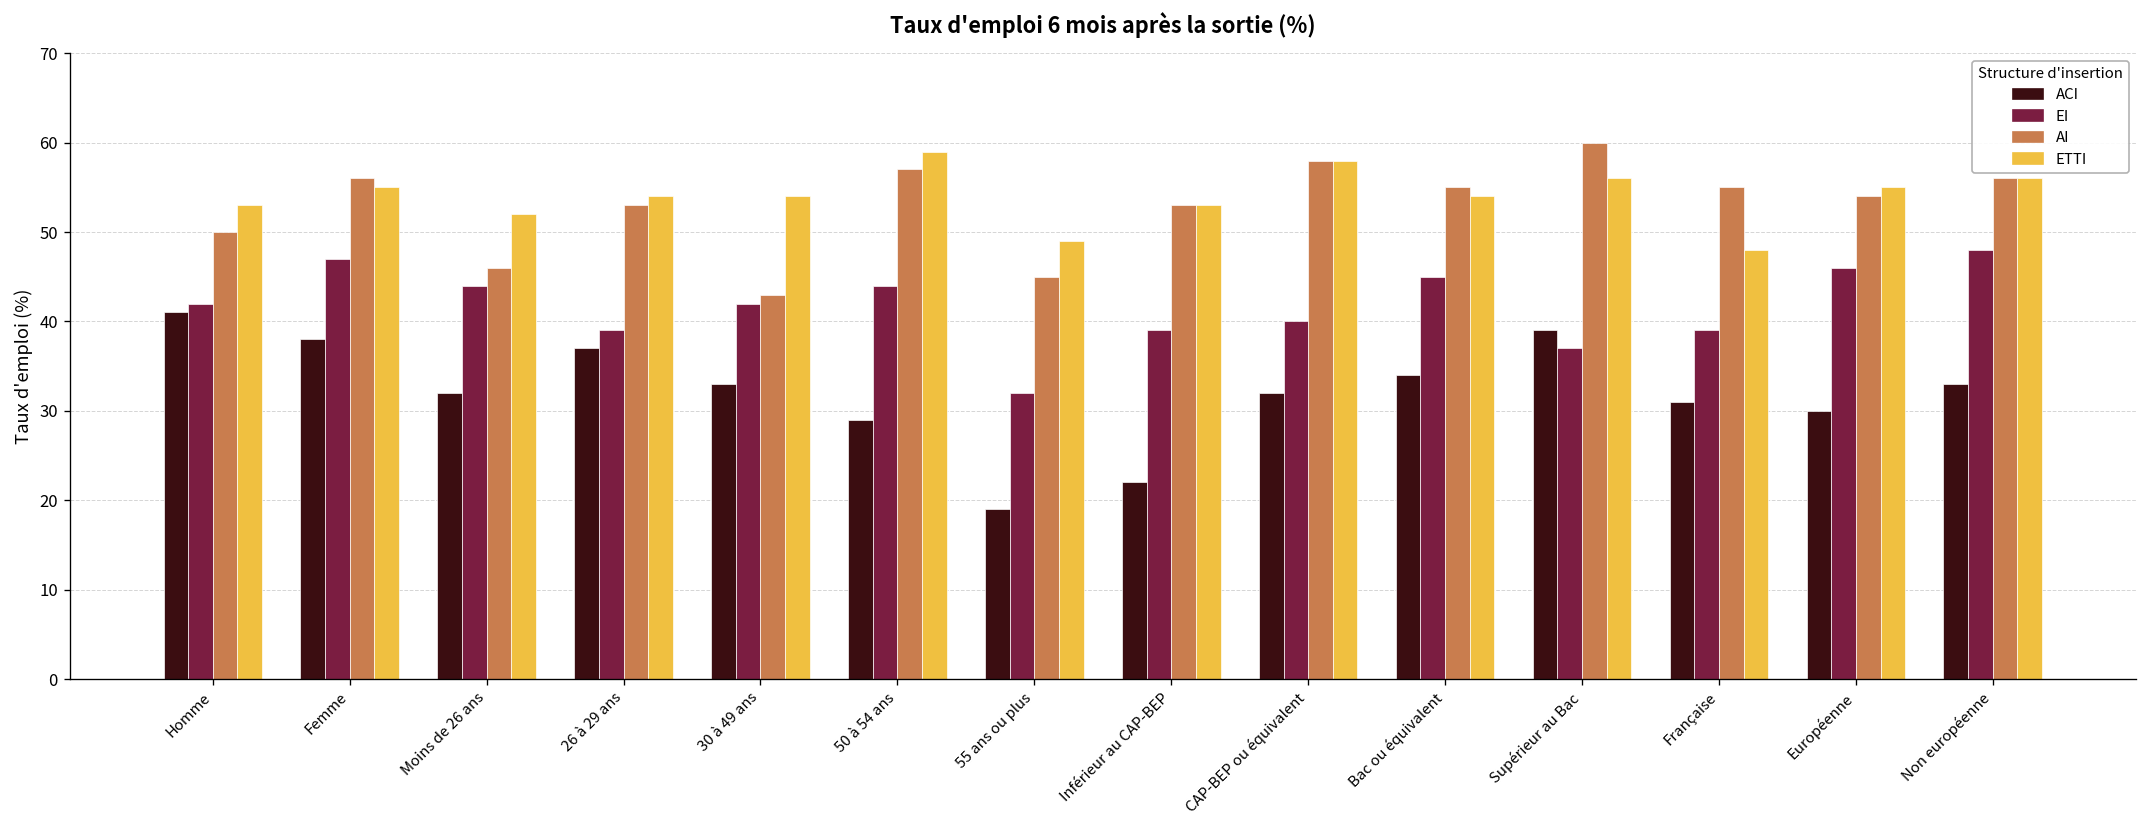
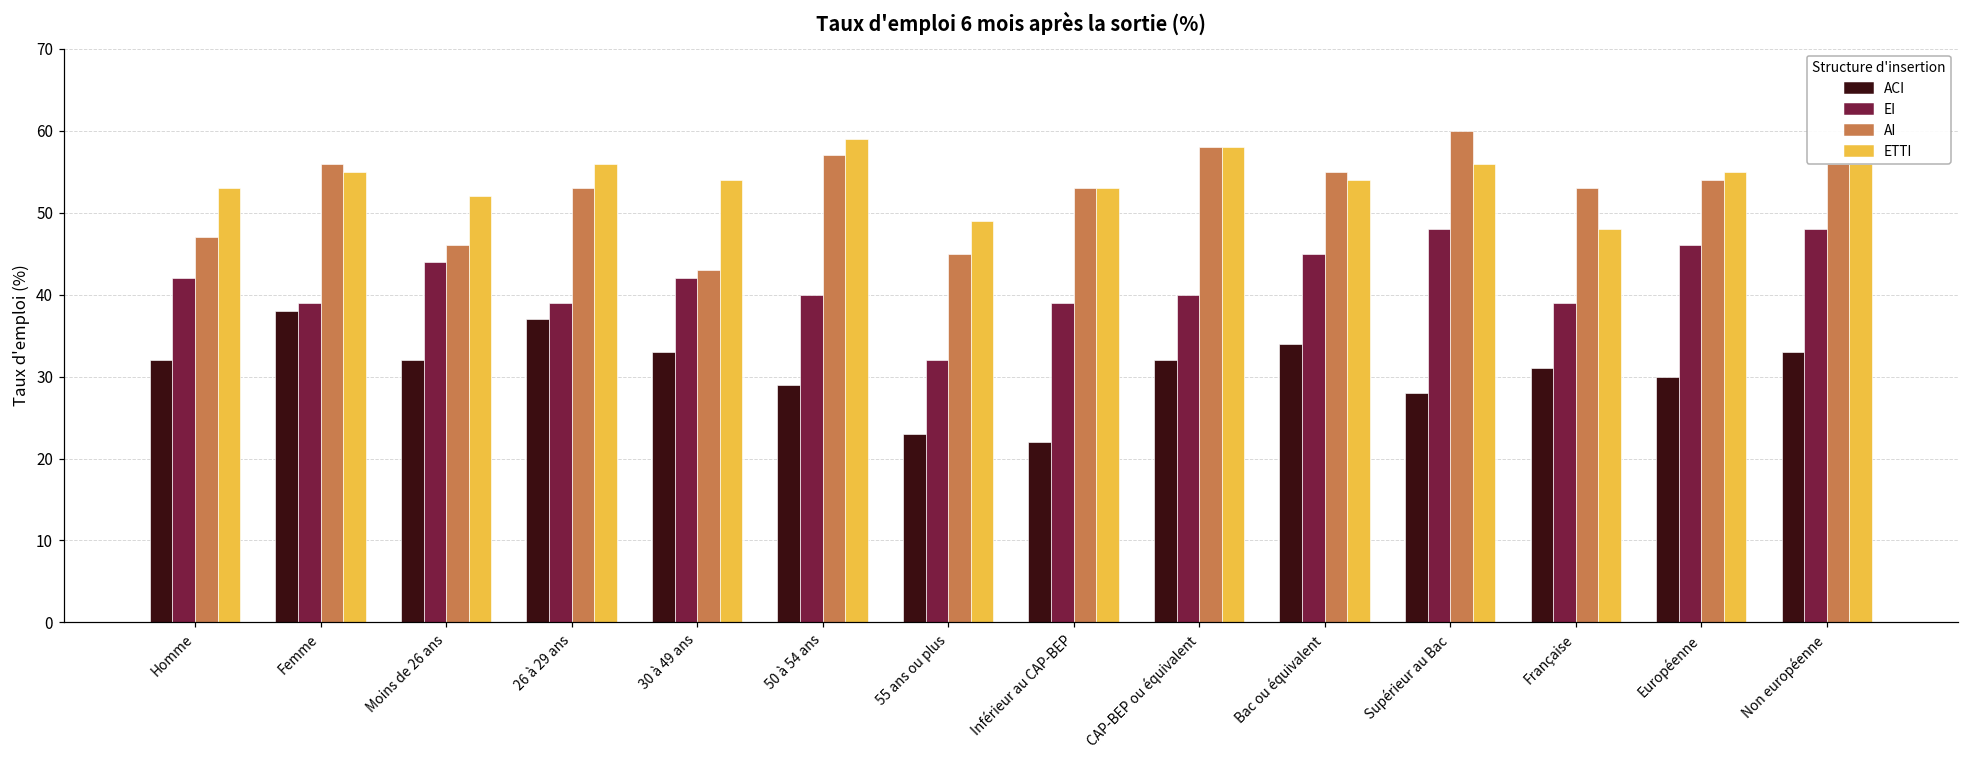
  {
    "ACI": {
-     "Homme": 41,
+     "Homme": 32,
      "Femme": 38,
      "Moins de 26 ans": 32,
      "26 à 29 ans": 37,
      "30 à 49 ans": 33,
      "50 à 54 ans": 29,
-     "55 ans ou plus": 19,
+     "55 ans ou plus": 23,
      "Inférieur au CAP-BEP": 22,
      "CAP-BEP ou équivalent": 32,
      "Bac ou équivalent": 34,
-     "Supérieur au Bac": 39,
+     "Supérieur au Bac": 28,
      "Française": 31,
      "Européenne": 30,
      "Non européenne": 33
    },
    "EI": {
      "Homme": 42,
-     "Femme": 47,
+     "Femme": 39,
      "Moins de 26 ans": 44,
      "26 à 29 ans": 39,
      "30 à 49 ans": 42,
-     "50 à 54 ans": 44,
+     "50 à 54 ans": 40,
      "55 ans ou plus": 32,
      "Inférieur au CAP-BEP": 39,
      "CAP-BEP ou équivalent": 40,
      "Bac ou équivalent": 45,
-     "Supérieur au Bac": 37,
+     "Supérieur au Bac": 48,
      "Française": 39,
      "Européenne": 46,
      "Non européenne": 48
    },
    "AI": {
-     "Homme": 50,
+     "Homme": 47,
      "Femme": 56,
      "Moins de 26 ans": 46,
      "26 à 29 ans": 53,
      "30 à 49 ans": 43,
      "50 à 54 ans": 57,
      "55 ans ou plus": 45,
      "Inférieur au CAP-BEP": 53,
      "CAP-BEP ou équivalent": 58,
      "Bac ou équivalent": 55,
      "Supérieur au Bac": 60,
-     "Française": 55,
+     "Française": 53,
      "Européenne": 54
    },
    "ETTI": {
      "Homme": 53,
      "Femme": 55,
      "Moins de 26 ans": 52,
-     "26 à 29 ans": 54,
+     "26 à 29 ans": 56,
      "30 à 49 ans": 54,
      "50 à 54 ans": 59,
      "55 ans ou plus": 49,
      "Inférieur au CAP-BEP": 53,
      "CAP-BEP ou équivalent": 58,
      "Bac ou équivalent": 54,
      "Supérieur au Bac": 56,
      "Française": 48,
      "Européenne": 55
    }
  }
